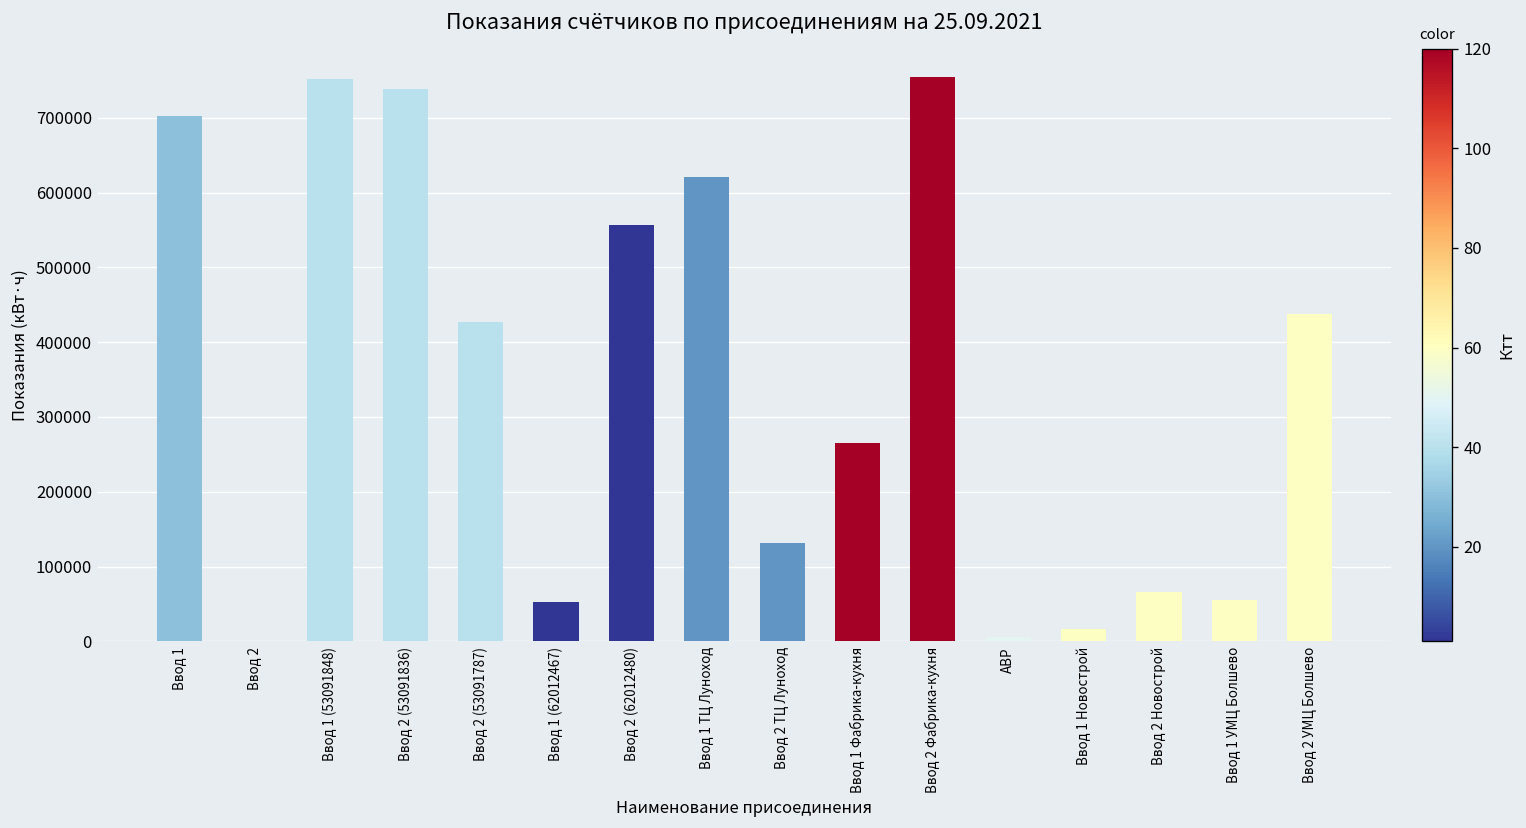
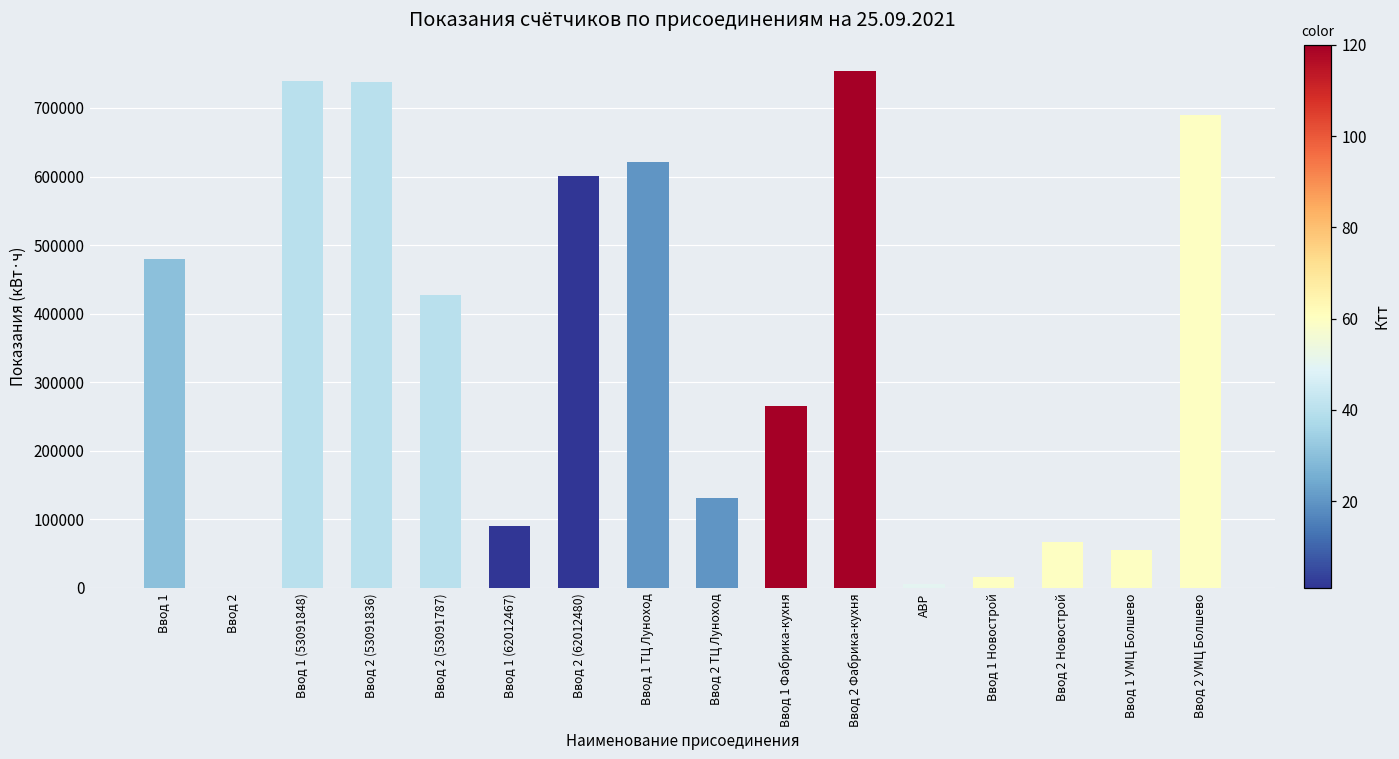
  {
-   "Ввод 1": 700000,
+   "Ввод 1": 480000,
    "Ввод 2": 0,
-   "Ввод 1 (53091848)": 750000,
+   "Ввод 1 (53091848)": 740000,
    "Ввод 2 (53091836)": 740000,
    "Ввод 2 (53091787)": 430000,
-   "Ввод 1 (62012467)": 50000,
-   "Ввод 2 (62012480)": 560000,
+   "Ввод 1 (62012467)": 90000,
+   "Ввод 2 (62012480)": 600000,
    "Ввод 1 ТЦ Луноход": 620000,
    "Ввод 2 ТЦ Луноход": 130000,
    "Ввод 1 Фабрика-кухня": 270000,
    "Ввод 2 Фабрика-кухня": 750000,
    "АВР": 10000,
    "Ввод 1 Новострой": 20000,
    "Ввод 2 Новострой": 70000,
    "Ввод 1 УМЦ Болшево": 60000,
-   "Ввод 2 УМЦ Болшево": 440000
+   "Ввод 2 УМЦ Болшево": 690000
  }
